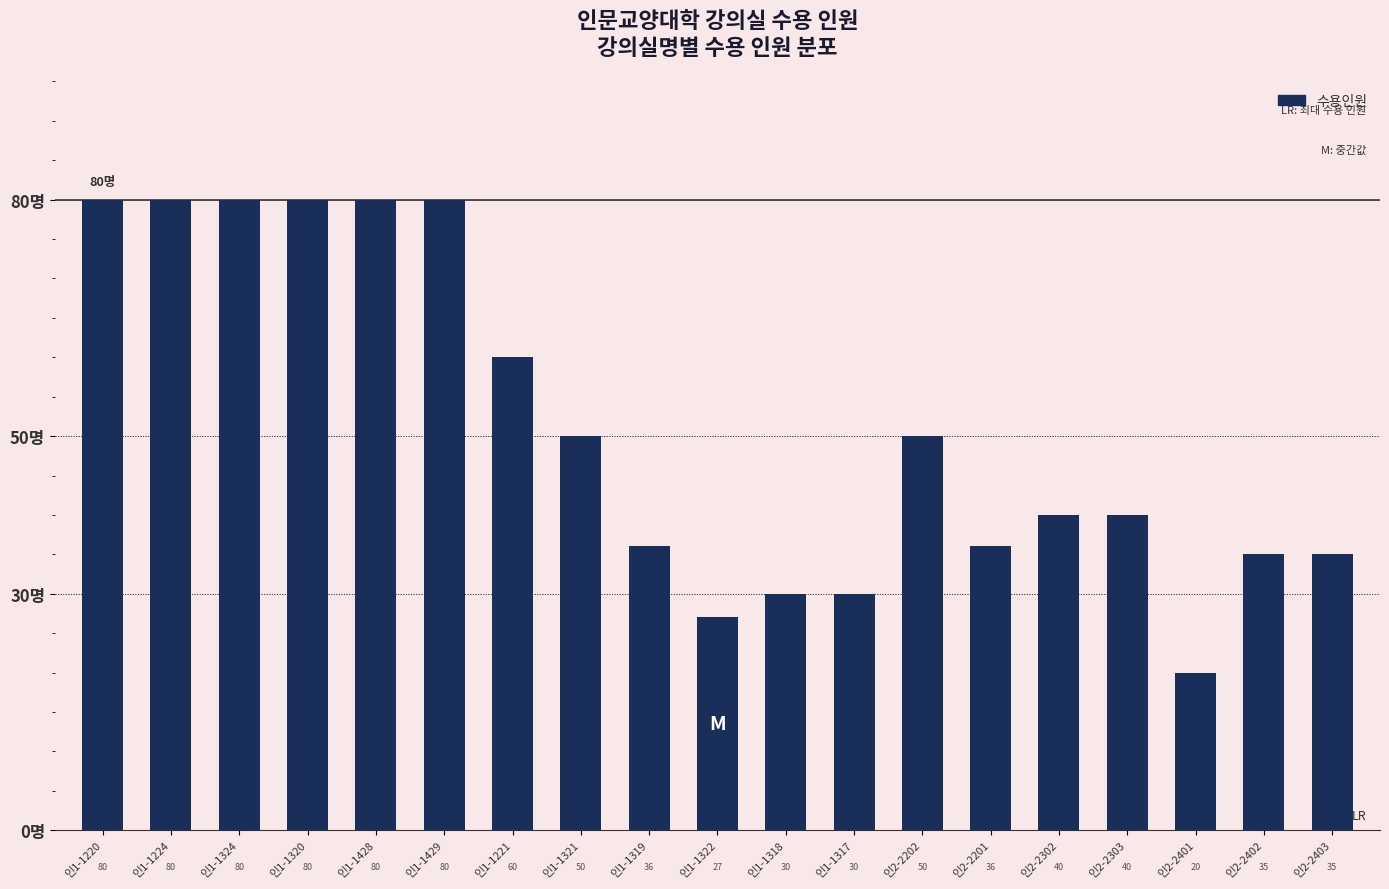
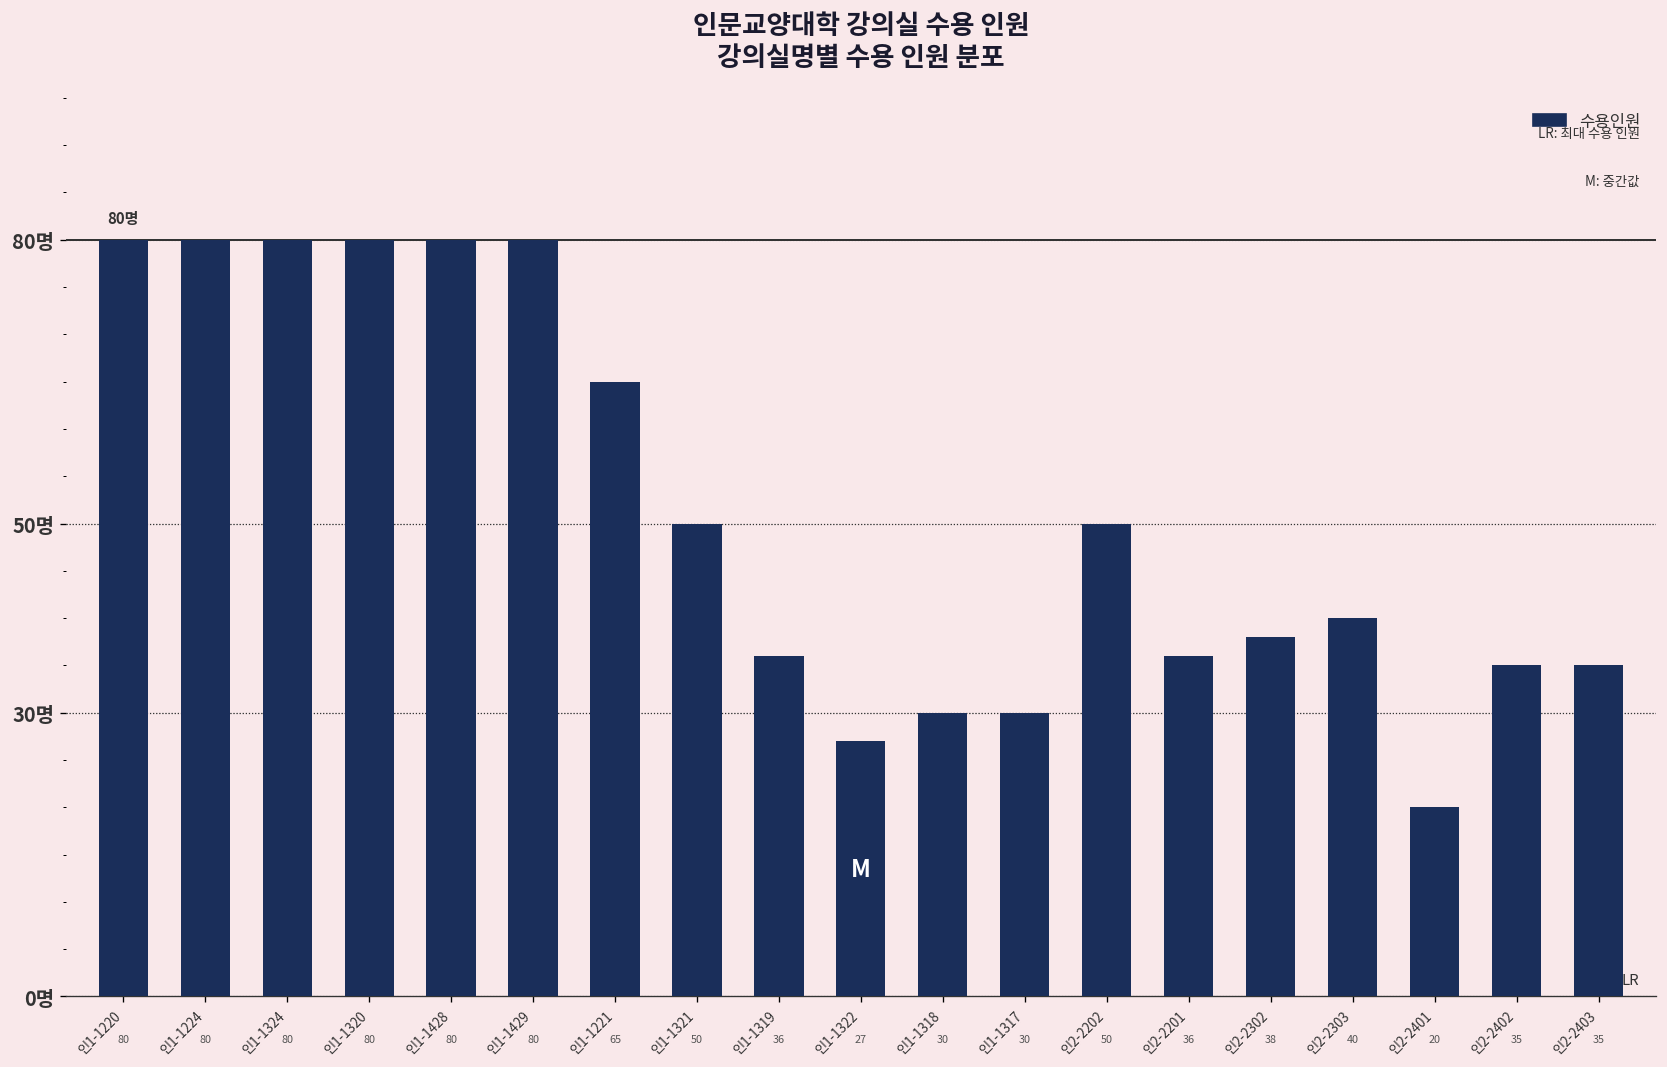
  {
    "인1-1220": "80명",
-   "인1-1221": "60",
-   "인2-2302": "40"
+   "인1-1221": "65",
+   "인2-2302": "38"
  }
